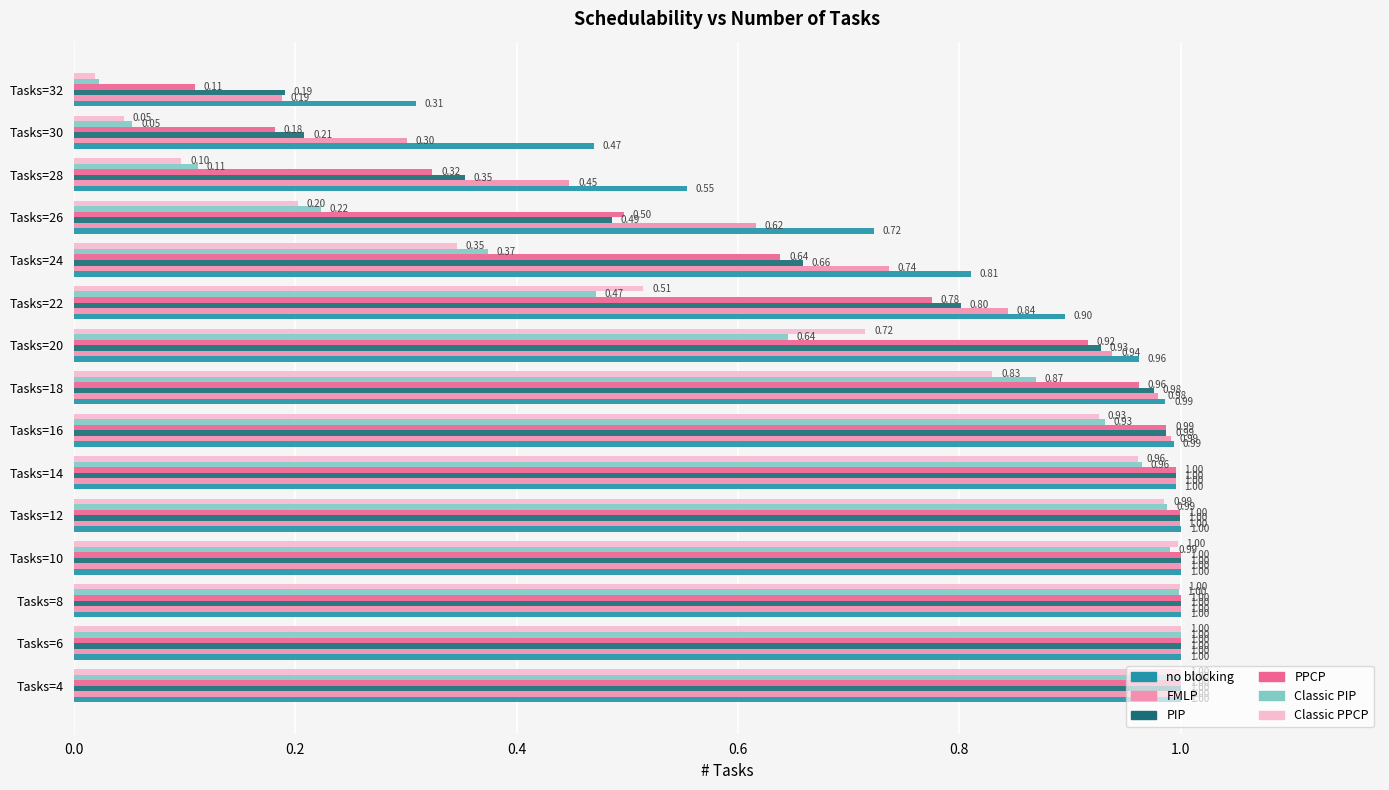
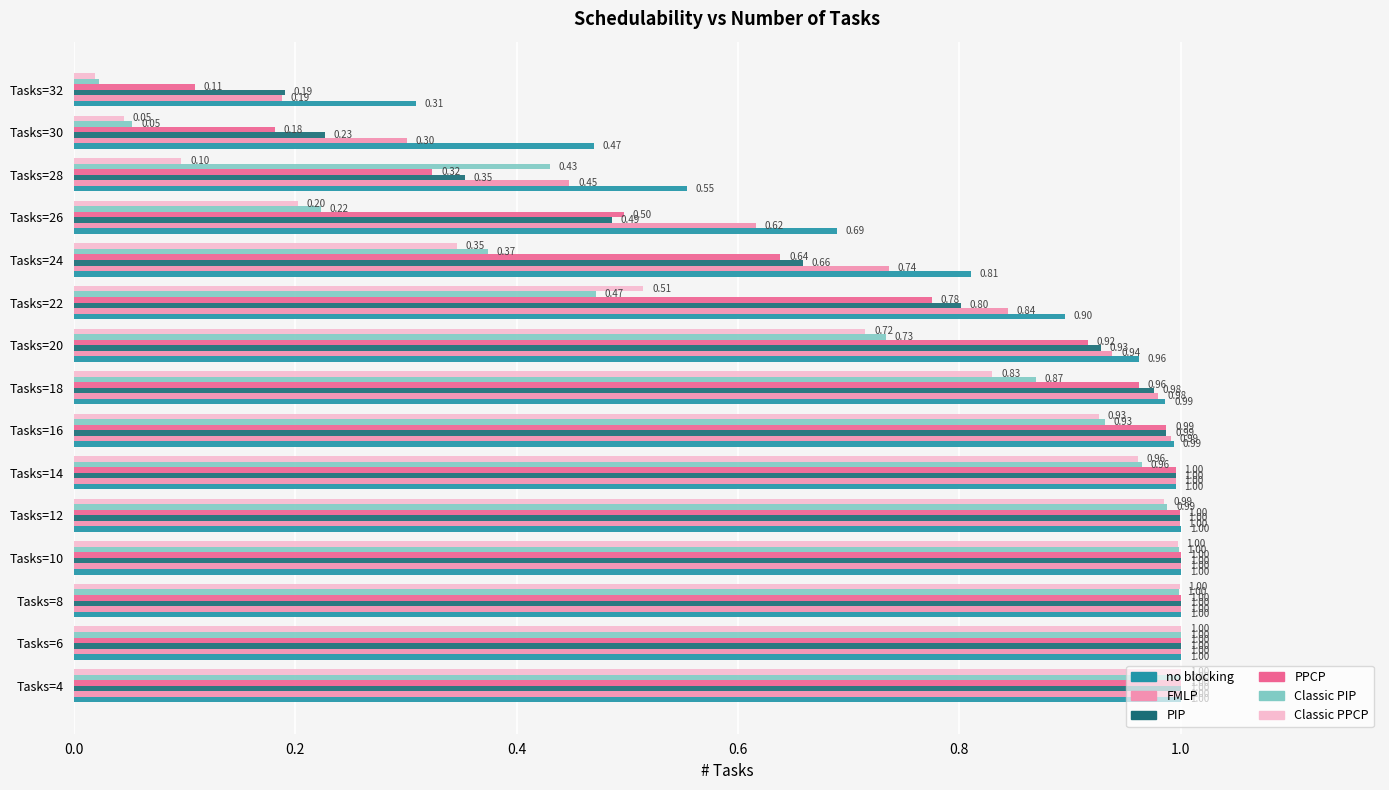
  {
    "no blocking": {
      "Tasks=32": 0.31,
      "Tasks=30": 0.47,
      "Tasks=28": 0.55,
-     "Tasks=26": 0.72,
+     "Tasks=26": 0.69,
      "Tasks=24": 0.81,
      "Tasks=22": 0.90,
      "Tasks=20": 0.96
    },
    "PIP": {
-     "Tasks=30": 0.21,
+     "Tasks=30": 0.23,
      "Tasks=28": 0.35,
      "Tasks=24": 0.66,
      "Tasks=22": 0.80
    },
    "Classic PIP": {
-     "Tasks=28": 0.11,
+     "Tasks=28": 0.43,
      "Tasks=26": 0.22,
      "Tasks=24": 0.37,
      "Tasks=22": 0.47,
-     "Tasks=20": 0.64,
+     "Tasks=20": 0.73,
      "Tasks=18": 0.87,
-     "Tasks=10": 0.99
+     "Tasks=10": 1.00
    }
  }
